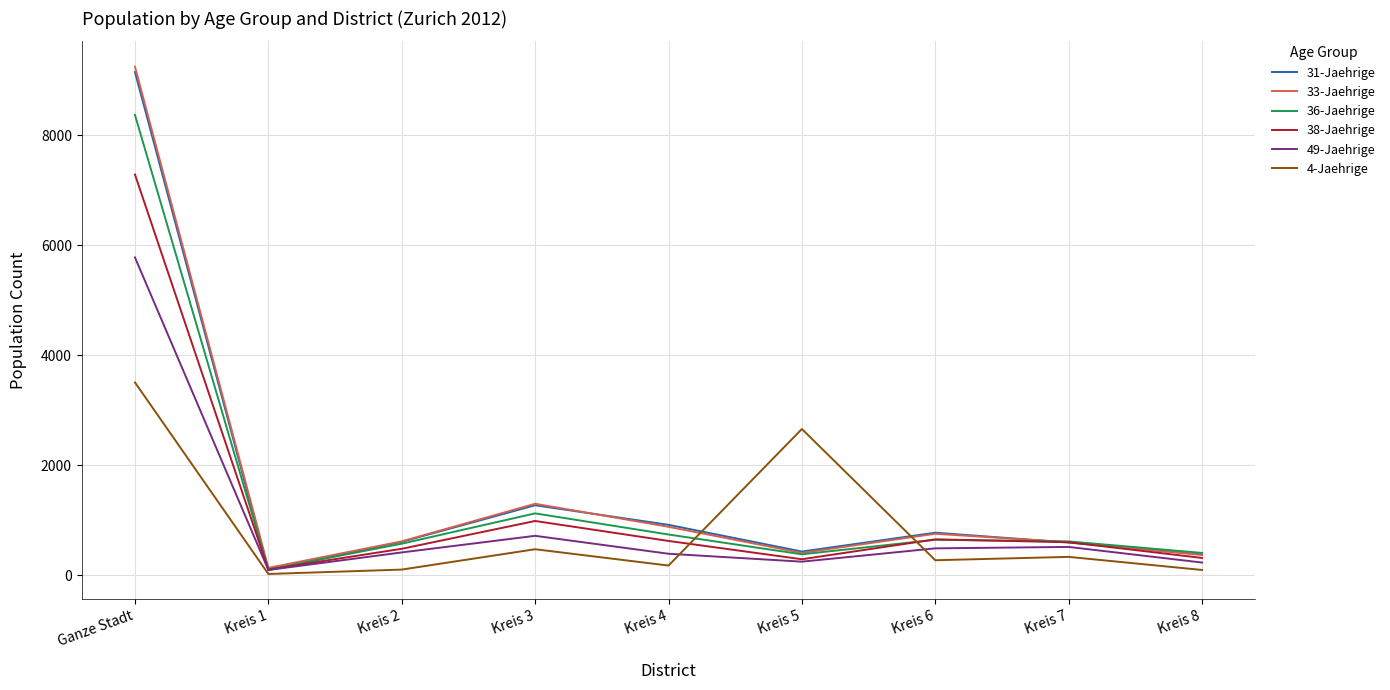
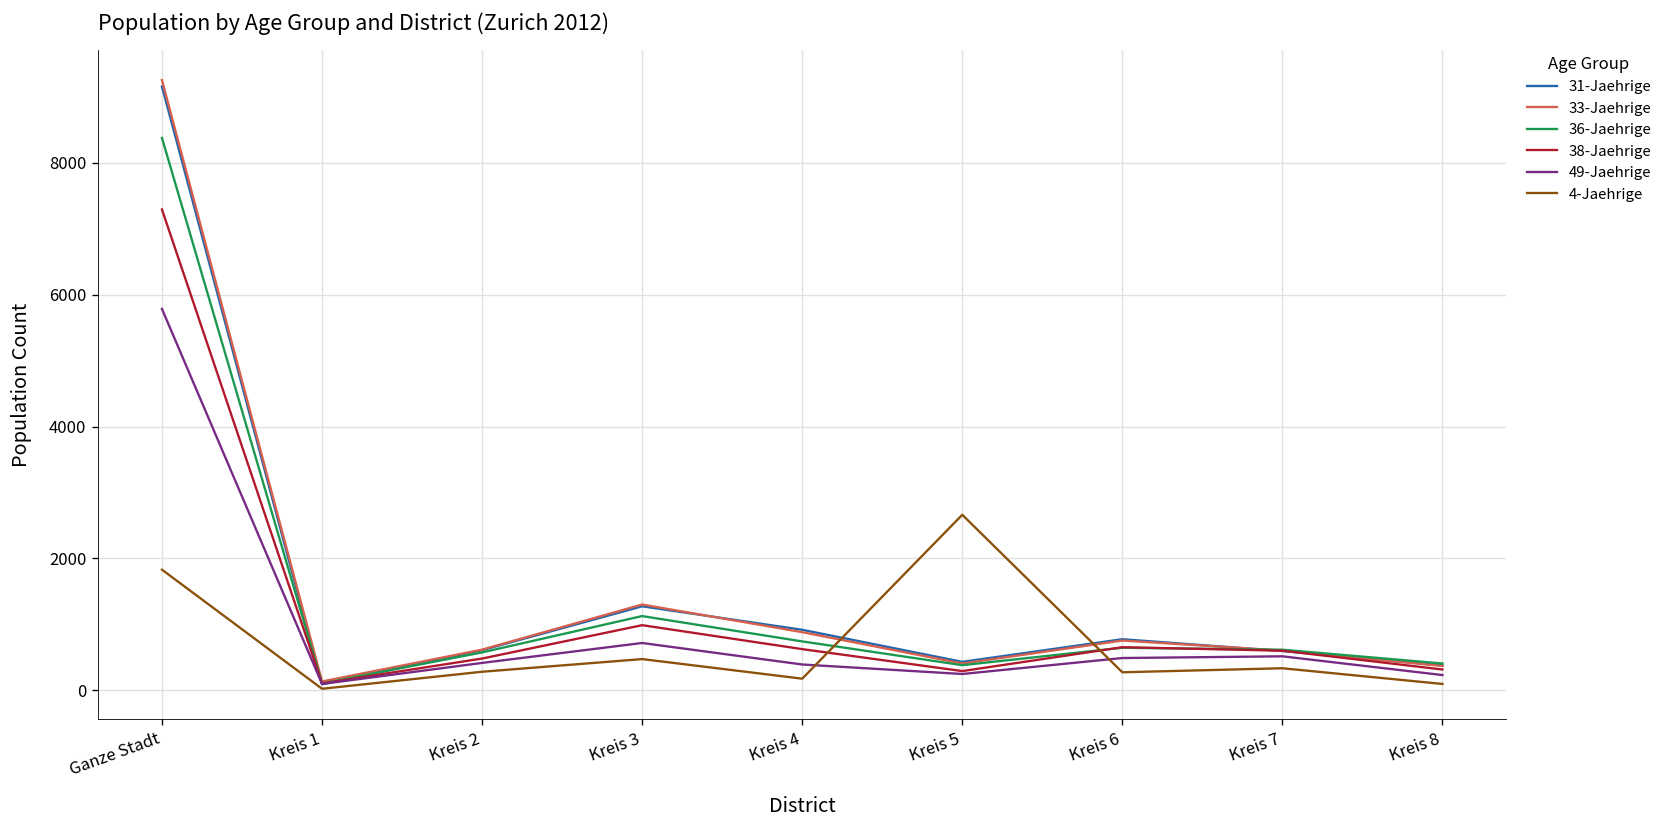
  {
    "31-Jaehrige": {
      "Ganze Stadt": 9200
    },
    "33-Jaehrige": {
      "Ganze Stadt": 9300
    },
    "36-Jaehrige": {
      "Ganze Stadt": 8400,
      "Kreis 3": 1100,
      "Kreis 4": 700
    },
    "38-Jaehrige": {
      "Ganze Stadt": 7300,
      "Kreis 2": 500,
      "Kreis 3": 1000,
      "Kreis 4": 600,
      "Kreis 8": 300
    },
    "49-Jaehrige": {
      "Ganze Stadt": 5800,
      "Kreis 2": 400,
      "Kreis 3": 700,
      "Kreis 4": 400,
      "Kreis 6": 500,
      "Kreis 7": 500,
      "Kreis 8": 200
    },
    "4-Jaehrige": {
-     "Ganze Stadt": 3500,
+     "Ganze Stadt": 1800,
      "Kreis 1": 0,
-     "Kreis 2": 100,
+     "Kreis 2": 300,
      "Kreis 3": 500,
      "Kreis 4": 200,
      "Kreis 5": 2700,
      "Kreis 6": 300,
      "Kreis 7": 300,
      "Kreis 8": 100
    }
  }
